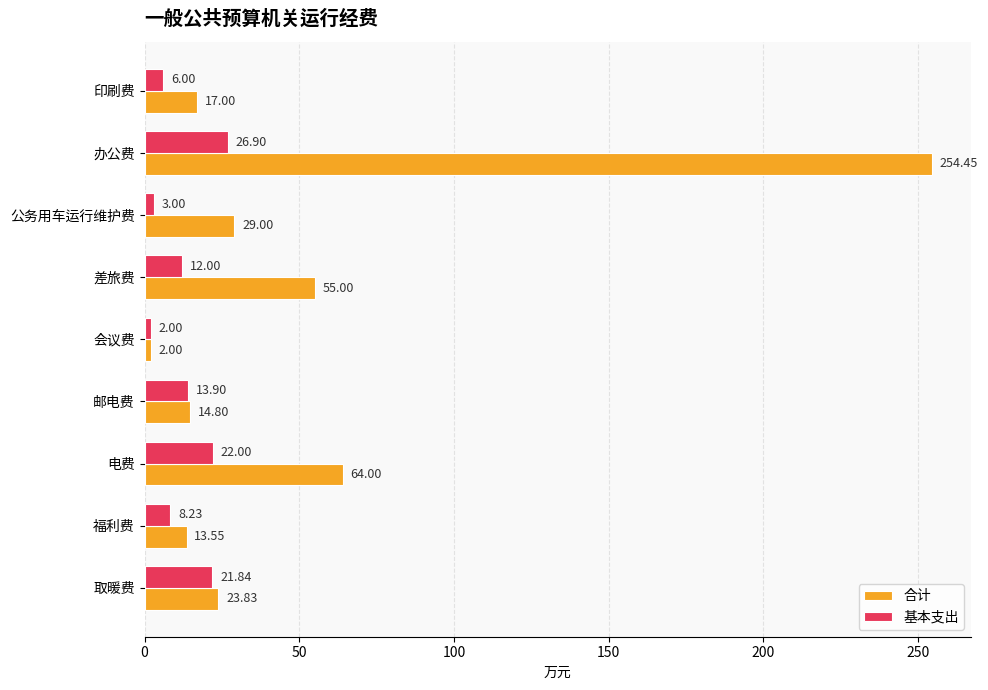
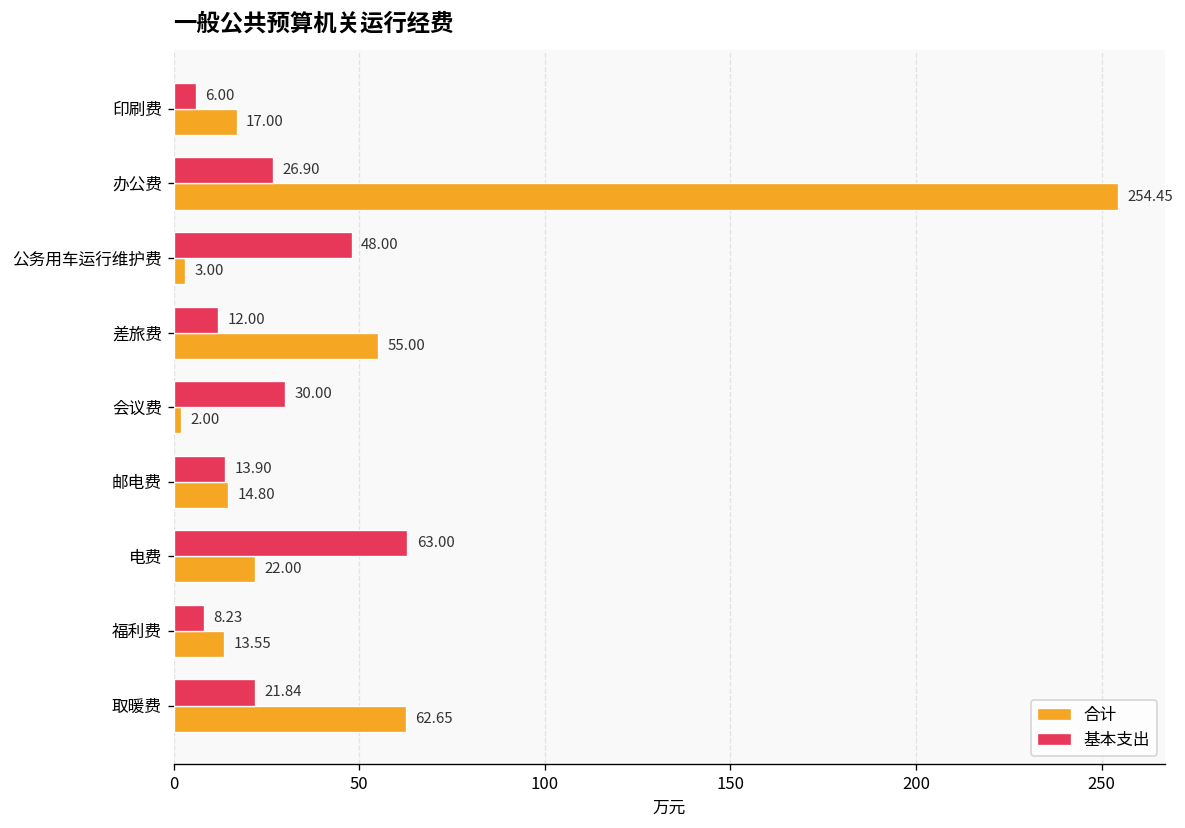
  {
    "合计": {
      "印刷费": 17.00,
      "办公费": 254.45,
-     "公务用车运行维护费": 29.00,
+     "公务用车运行维护费": 3.00,
      "差旅费": 55.00,
      "会议费": 2.00,
      "邮电费": 14.80,
-     "电费": 64.00,
+     "电费": 22.00,
      "福利费": 13.55,
-     "取暖费": 23.83
+     "取暖费": 62.65
    },
    "基本支出": {
      "印刷费": 6.00,
      "办公费": 26.90,
-     "公务用车运行维护费": 3.00,
+     "公务用车运行维护费": 48.00,
      "差旅费": 12.00,
-     "会议费": 2.00,
+     "会议费": 30.00,
      "邮电费": 13.90,
-     "电费": 22.00,
+     "电费": 63.00,
      "福利费": 8.23,
      "取暖费": 21.84
    }
  }
